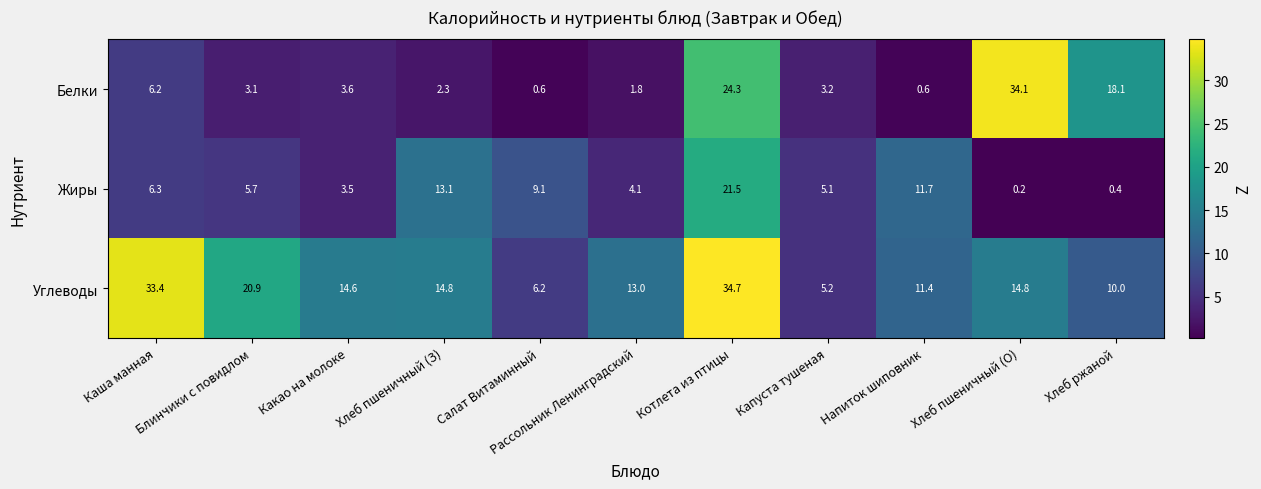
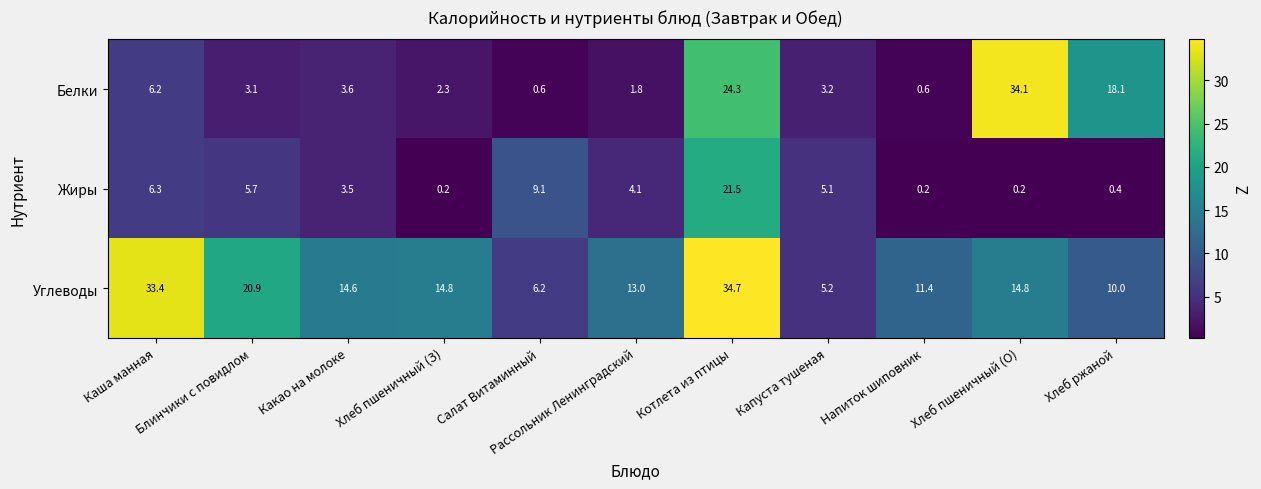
  {
    "Белки": {
      "Каша манная": 6.2,
      "Блинчики с повидлом": 3.1,
      "Какао на молоке": 3.6,
      "Хлеб пшеничный (З)": 2.3,
      "Салат Витаминный": 0.6,
      "Рассольник Ленинградский": 1.8,
      "Котлета из птицы": 24.3,
      "Капуста тушеная": 3.2,
      "Напиток шиповник": 0.6,
      "Хлеб пшеничный (О)": 34.1,
      "Хлеб ржаной": 18.1
    },
    "Жиры": {
      "Каша манная": 6.3,
      "Блинчики с повидлом": 5.7,
      "Какао на молоке": 3.5,
-     "Хлеб пшеничный (З)": 13.1,
+     "Хлеб пшеничный (З)": 0.2,
      "Салат Витаминный": 9.1,
      "Рассольник Ленинградский": 4.1,
      "Котлета из птицы": 21.5,
      "Капуста тушеная": 5.1,
-     "Напиток шиповник": 11.7,
+     "Напиток шиповник": 0.2,
      "Хлеб пшеничный (О)": 0.2,
      "Хлеб ржаной": 0.4
    },
    "Углеводы": {
      "Каша манная": 33.4,
      "Блинчики с повидлом": 20.9,
      "Какао на молоке": 14.6,
      "Хлеб пшеничный (З)": 14.8,
      "Салат Витаминный": 6.2,
      "Рассольник Ленинградский": 13.0,
      "Котлета из птицы": 34.7,
      "Капуста тушеная": 5.2,
      "Напиток шиповник": 11.4,
      "Хлеб пшеничный (О)": 14.8,
      "Хлеб ржаной": 10.0
    }
  }
